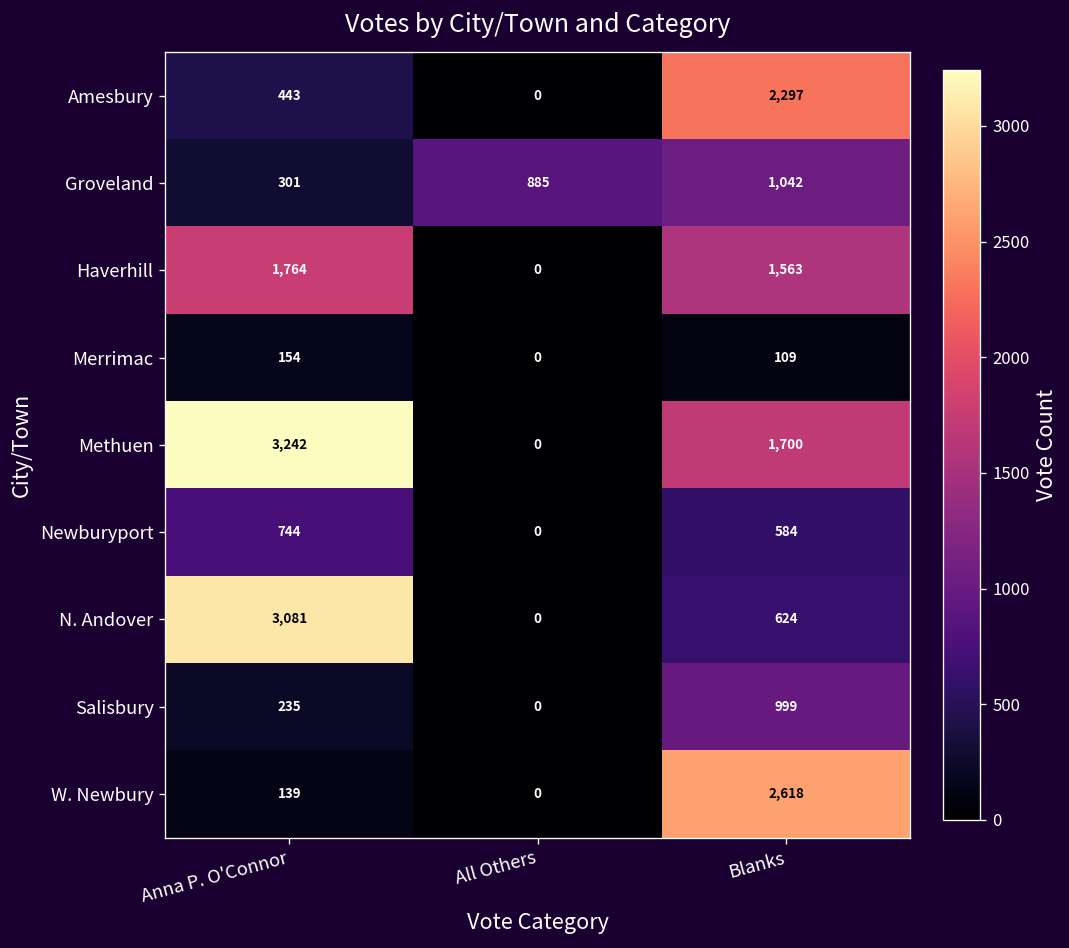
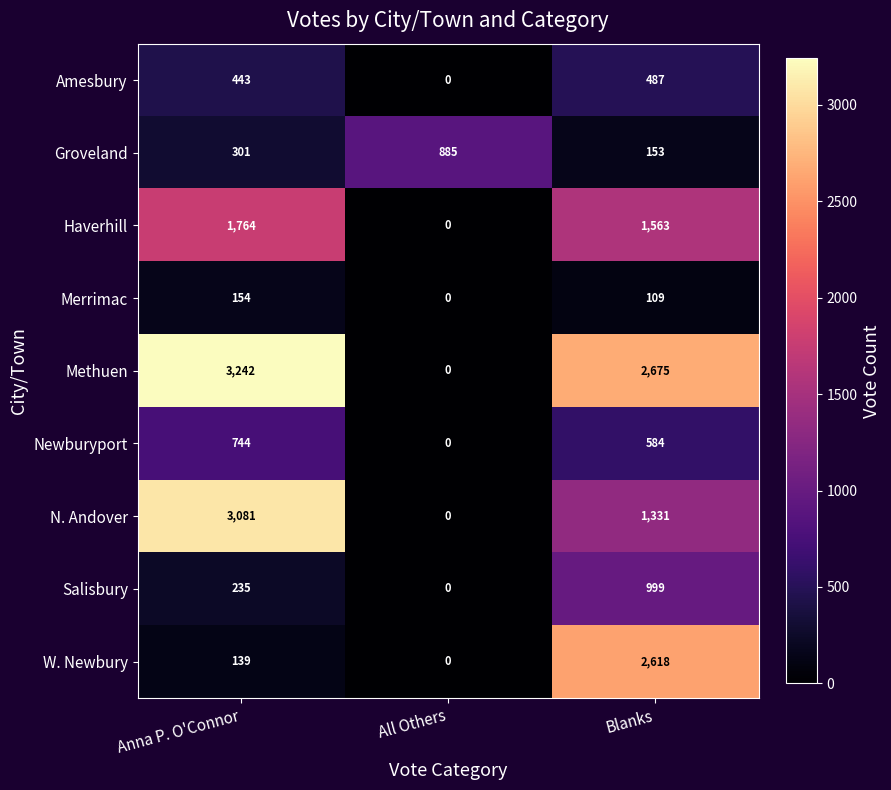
  {
    "Amesbury": {
      "Anna P. O'Connor": "443",
      "All Others": "0",
-     "Blanks": "2,297"
+     "Blanks": "487"
    },
    "Groveland": {
      "Anna P. O'Connor": "301",
      "All Others": "885",
-     "Blanks": "1,042"
+     "Blanks": "153"
    },
    "Haverhill": {
      "Anna P. O'Connor": "1,764",
      "All Others": "0",
      "Blanks": "1,563"
    },
    "Merrimac": {
      "Anna P. O'Connor": "154",
      "All Others": "0",
      "Blanks": "109"
    },
    "Methuen": {
      "Anna P. O'Connor": "3,242",
      "All Others": "0",
-     "Blanks": "1,700"
+     "Blanks": "2,675"
    },
    "Newburyport": {
      "Anna P. O'Connor": "744",
      "All Others": "0",
      "Blanks": "584"
    },
    "N. Andover": {
      "Anna P. O'Connor": "3,081",
      "All Others": "0",
-     "Blanks": "624"
+     "Blanks": "1,331"
    },
    "Salisbury": {
      "Anna P. O'Connor": "235",
      "All Others": "0",
      "Blanks": "999"
    },
    "W. Newbury": {
      "Anna P. O'Connor": "139",
      "All Others": "0",
      "Blanks": "2,618"
    }
  }
